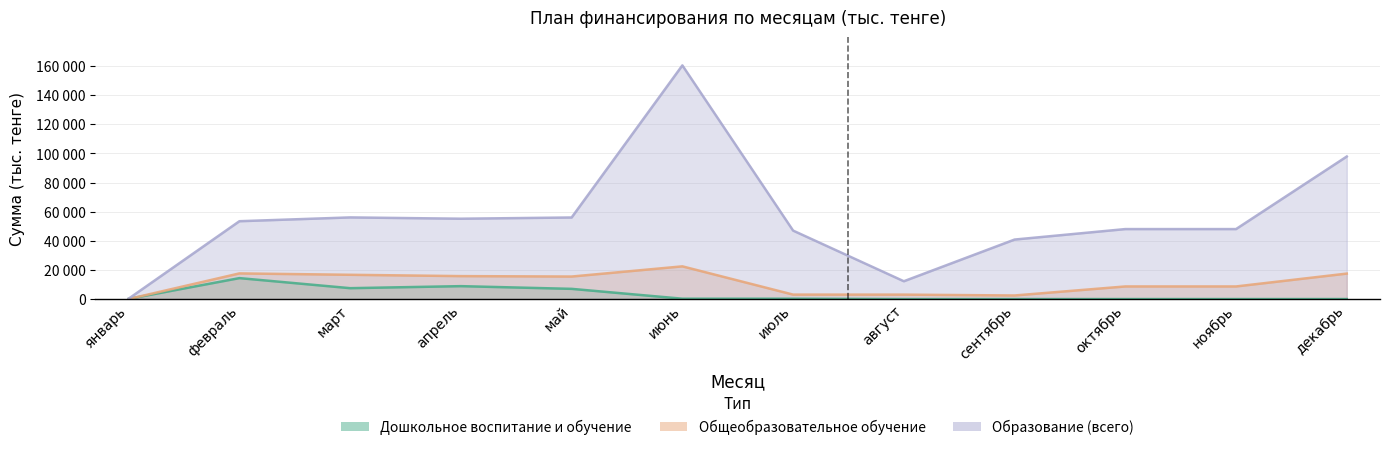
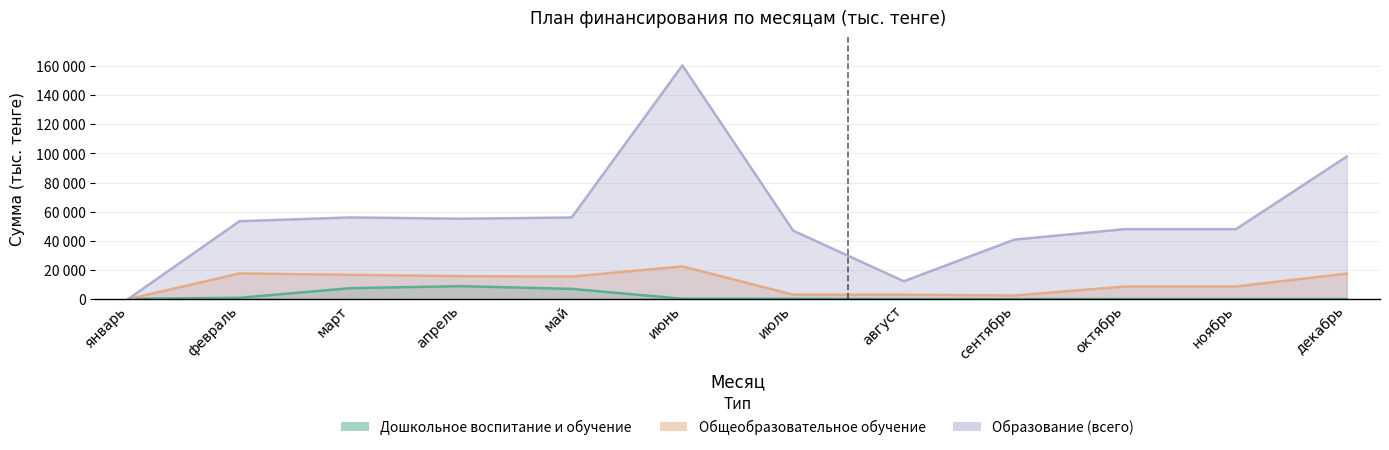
  {
    "Дошкольное воспитание и обучение": {
-     "февраль": 14000,
+     "февраль": 1000,
      "март": 7000,
      "апрель": 9000,
      "май": 7000,
      "июнь": 0,
      "июль": 0,
      "август": 0,
      "сентябрь": 0,
      "октябрь": 0,
      "ноябрь": 0,
      "декабрь": 0
    }
  }
